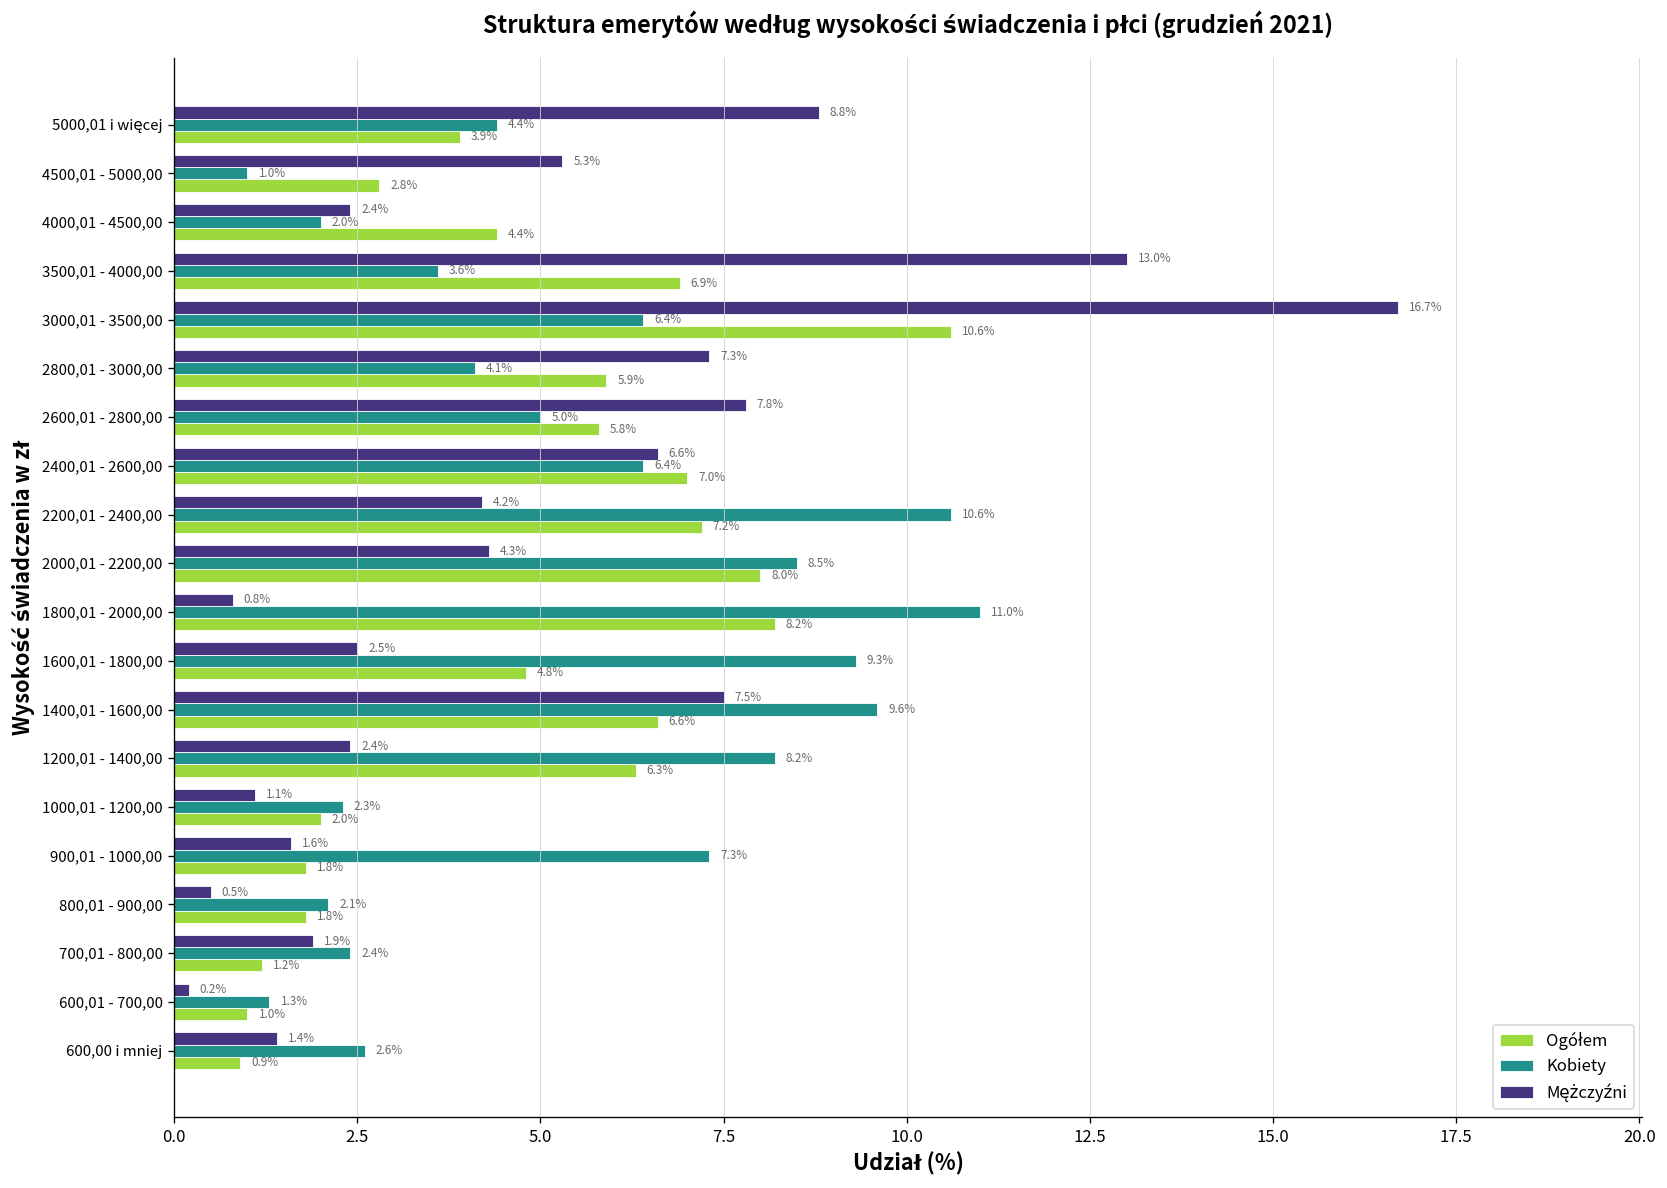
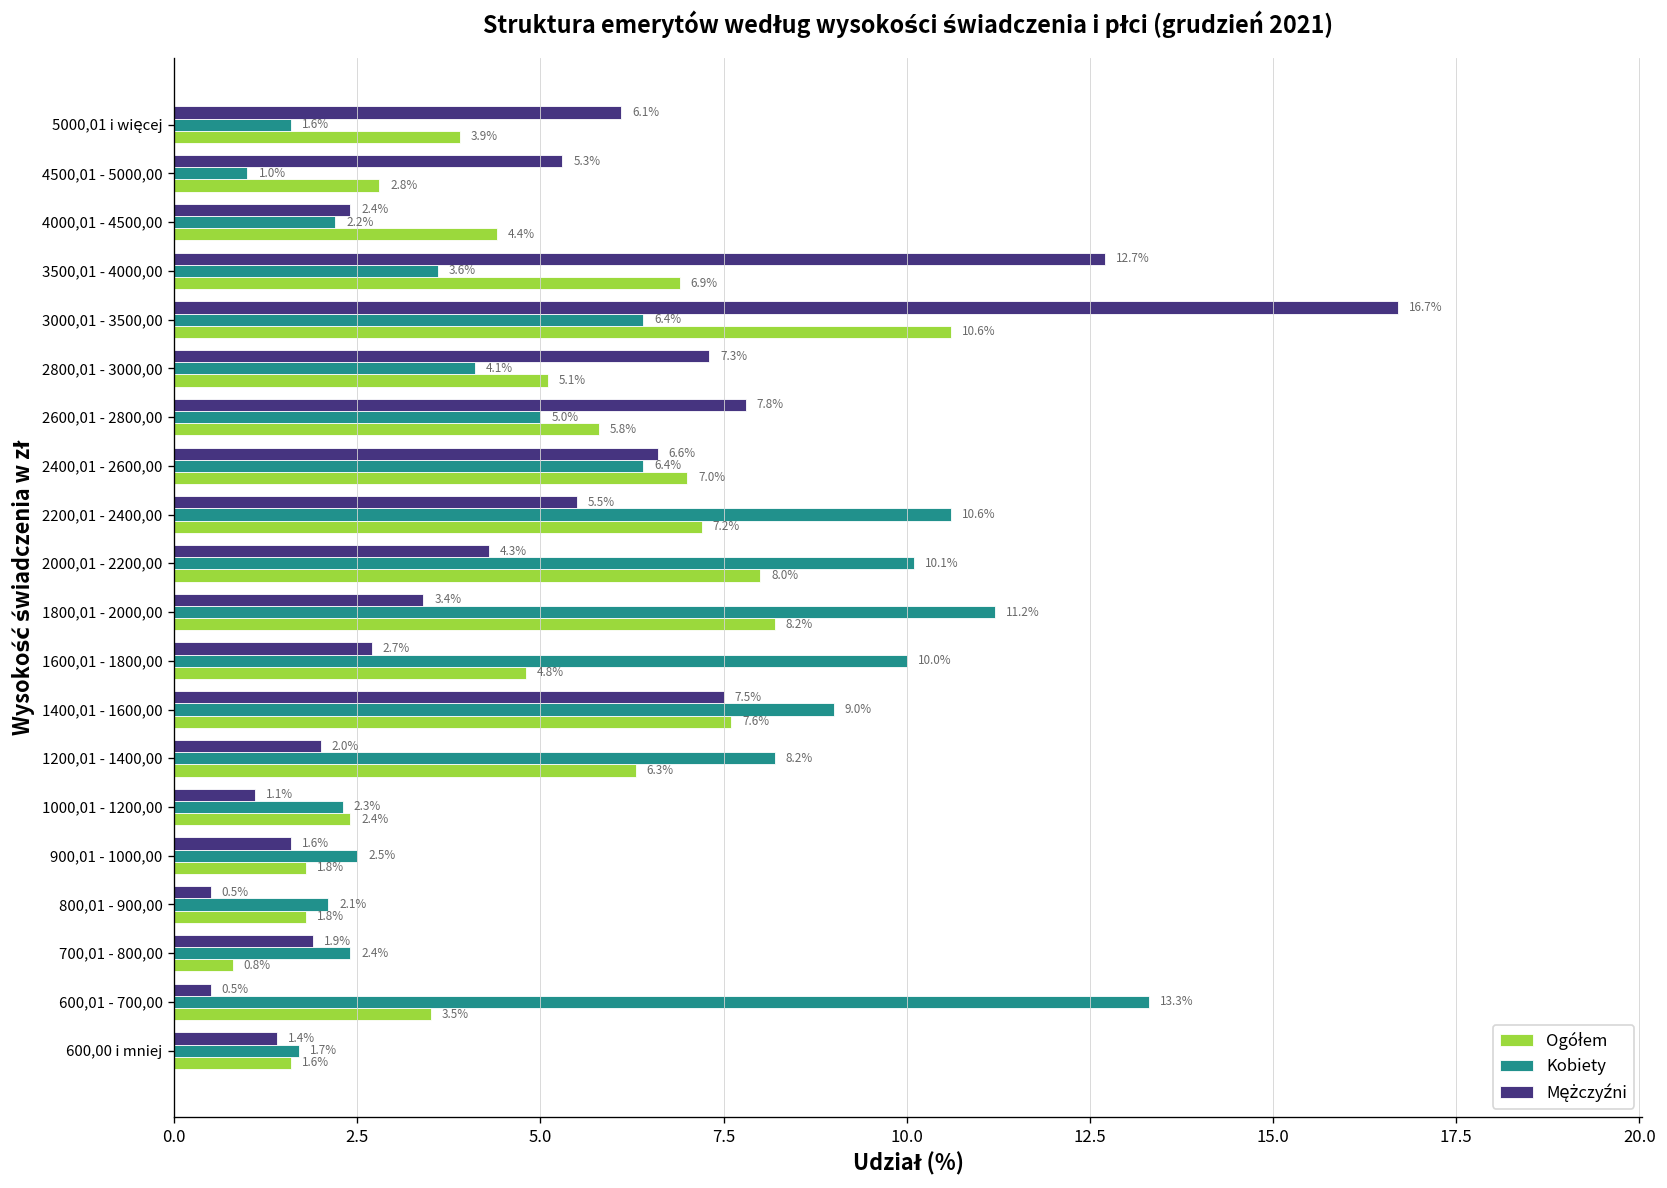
  {
    "Ogółem": {
      "5000,01 i więcej": "3.9%",
      "4500,01 - 5000,00": "2.8%",
      "4000,01 - 4500,00": "4.4%",
      "3500,01 - 4000,00": "6.9%",
      "3000,01 - 3500,00": "10.6%",
-     "2800,01 - 3000,00": "5.9%",
+     "2800,01 - 3000,00": "5.1%",
      "2600,01 - 2800,00": "5.8%",
      "2400,01 - 2600,00": "7.0%",
      "2200,01 - 2400,00": "7.2%",
      "2000,01 - 2200,00": "8.0%",
      "1800,01 - 2000,00": "8.2%",
      "1600,01 - 1800,00": "4.8%",
-     "1400,01 - 1600,00": "6.6%",
+     "1400,01 - 1600,00": "7.6%",
      "1200,01 - 1400,00": "6.3%",
-     "1000,01 - 1200,00": "2.0%",
+     "1000,01 - 1200,00": "2.4%",
      "900,01 - 1000,00": "1.8%",
      "800,01 - 900,00": "1.8%",
-     "700,01 - 800,00": "1.2%",
-     "600,01 - 700,00": "1.0%",
-     "600,00 i mniej": "0.9%"
+     "700,01 - 800,00": "0.8%",
+     "600,01 - 700,00": "3.5%",
+     "600,00 i mniej": "1.6%"
    },
    "Kobiety": {
-     "5000,01 i więcej": "4.4%",
+     "5000,01 i więcej": "1.6%",
      "4500,01 - 5000,00": "1.0%",
-     "4000,01 - 4500,00": "2.0%",
+     "4000,01 - 4500,00": "2.2%",
      "3500,01 - 4000,00": "3.6%",
      "3000,01 - 3500,00": "6.4%",
      "2800,01 - 3000,00": "4.1%",
      "2600,01 - 2800,00": "5.0%",
      "2400,01 - 2600,00": "6.4%",
      "2200,01 - 2400,00": "10.6%",
-     "2000,01 - 2200,00": "8.5%",
-     "1800,01 - 2000,00": "11.0%",
-     "1600,01 - 1800,00": "9.3%",
-     "1400,01 - 1600,00": "9.6%",
+     "2000,01 - 2200,00": "10.1%",
+     "1800,01 - 2000,00": "11.2%",
+     "1600,01 - 1800,00": "10.0%",
+     "1400,01 - 1600,00": "9.0%",
      "1200,01 - 1400,00": "8.2%",
      "1000,01 - 1200,00": "2.3%",
-     "900,01 - 1000,00": "7.3%",
+     "900,01 - 1000,00": "2.5%",
      "800,01 - 900,00": "2.1%",
      "700,01 - 800,00": "2.4%",
-     "600,01 - 700,00": "1.3%",
-     "600,00 i mniej": "2.6%"
+     "600,01 - 700,00": "13.3%",
+     "600,00 i mniej": "1.7%"
    },
    "Mężczyźni": {
-     "5000,01 i więcej": "8.8%",
+     "5000,01 i więcej": "6.1%",
      "4500,01 - 5000,00": "5.3%",
      "4000,01 - 4500,00": "2.4%",
-     "3500,01 - 4000,00": "13.0%",
+     "3500,01 - 4000,00": "12.7%",
      "3000,01 - 3500,00": "16.7%",
      "2800,01 - 3000,00": "7.3%",
      "2600,01 - 2800,00": "7.8%",
      "2400,01 - 2600,00": "6.6%",
-     "2200,01 - 2400,00": "4.2%",
+     "2200,01 - 2400,00": "5.5%",
      "2000,01 - 2200,00": "4.3%",
-     "1800,01 - 2000,00": "0.8%",
-     "1600,01 - 1800,00": "2.5%",
+     "1800,01 - 2000,00": "3.4%",
+     "1600,01 - 1800,00": "2.7%",
      "1400,01 - 1600,00": "7.5%",
-     "1200,01 - 1400,00": "2.4%",
+     "1200,01 - 1400,00": "2.0%",
      "1000,01 - 1200,00": "1.1%",
      "900,01 - 1000,00": "1.6%",
      "800,01 - 900,00": "0.5%",
      "700,01 - 800,00": "1.9%",
-     "600,01 - 700,00": "0.2%",
+     "600,01 - 700,00": "0.5%",
      "600,00 i mniej": "1.4%"
    }
  }
